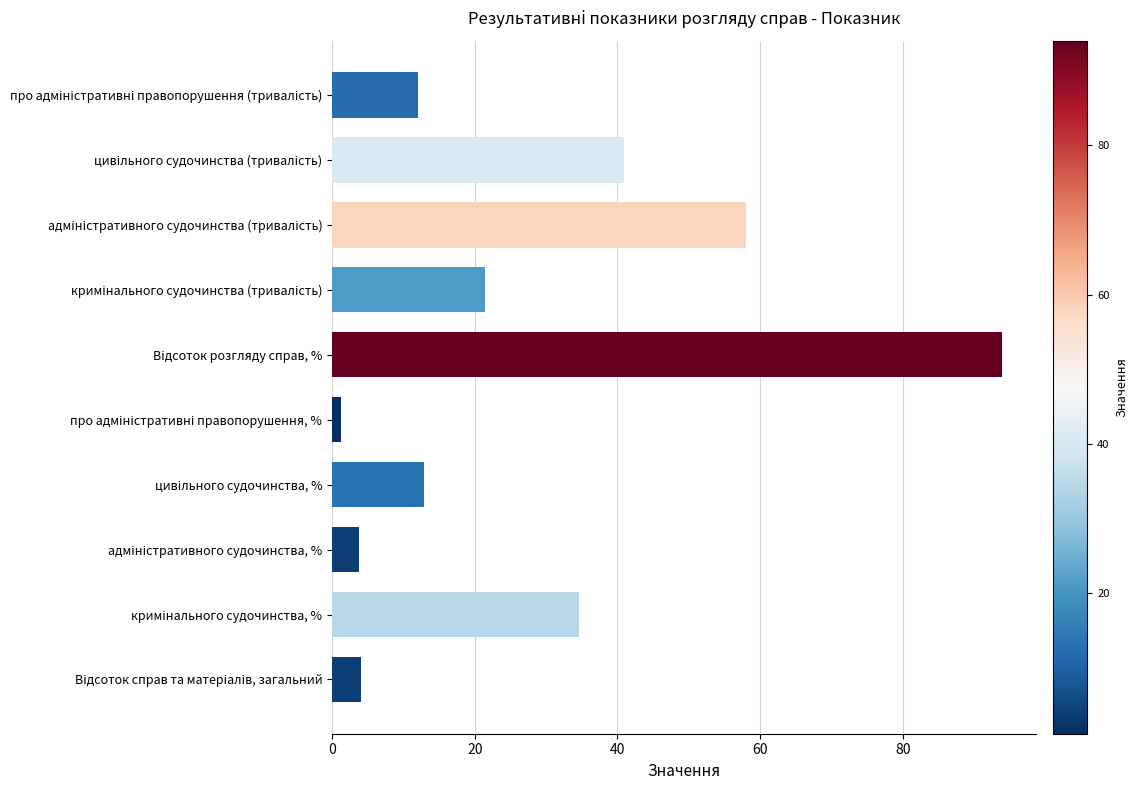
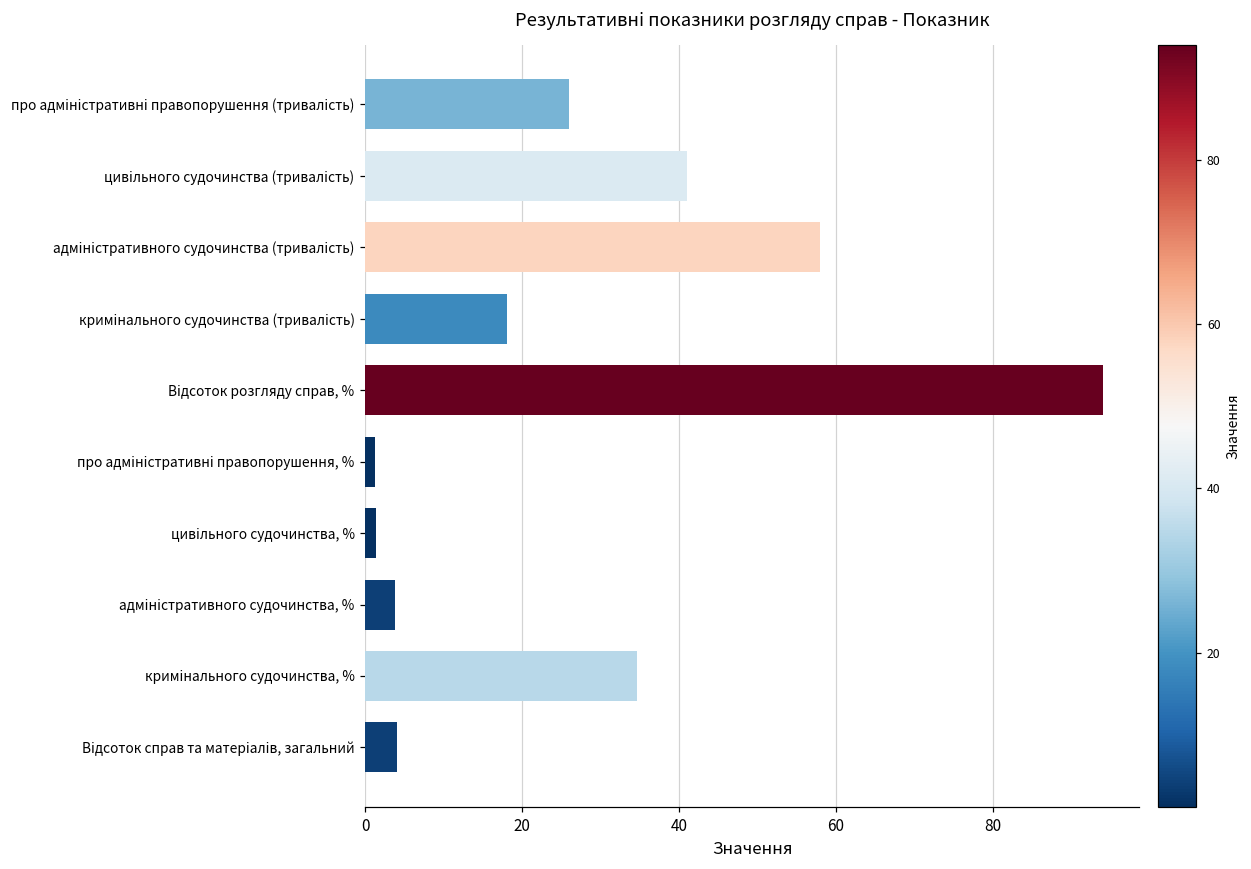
  {
-   "про адміністративні правопорушення (тривалість)": 12,
+   "про адміністративні правопорушення (тривалість)": 26,
    "цивільного судочинства (тривалість)": 41,
    "адміністративного судочинства (тривалість)": 58,
-   "кримінального судочинства (тривалість)": 21,
+   "кримінального судочинства (тривалість)": 18,
    "Відсоток розгляду справ, %": 94,
    "про адміністративні правопорушення, %": 1,
-   "цивільного судочинства, %": 13,
+   "цивільного судочинства, %": 1,
    "адміністративного судочинства, %": 4,
    "кримінального судочинства, %": 35,
    "Відсоток справ та матеріалів, загальний": 4
  }
